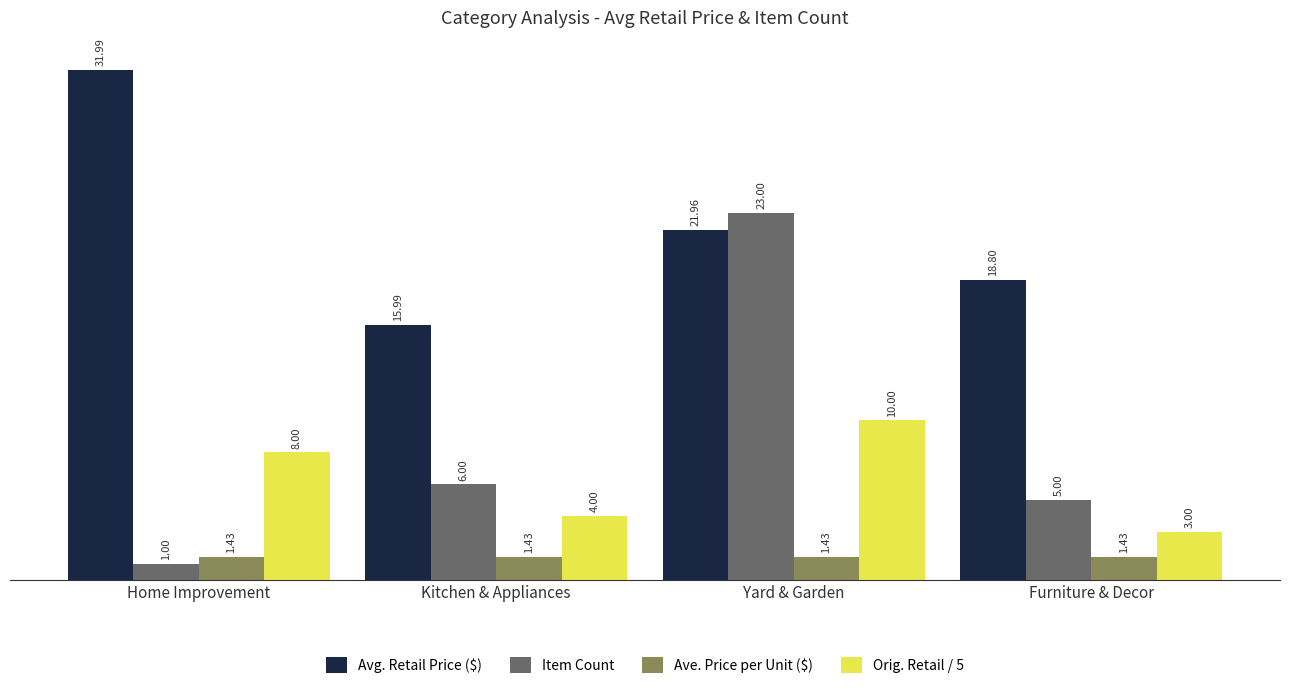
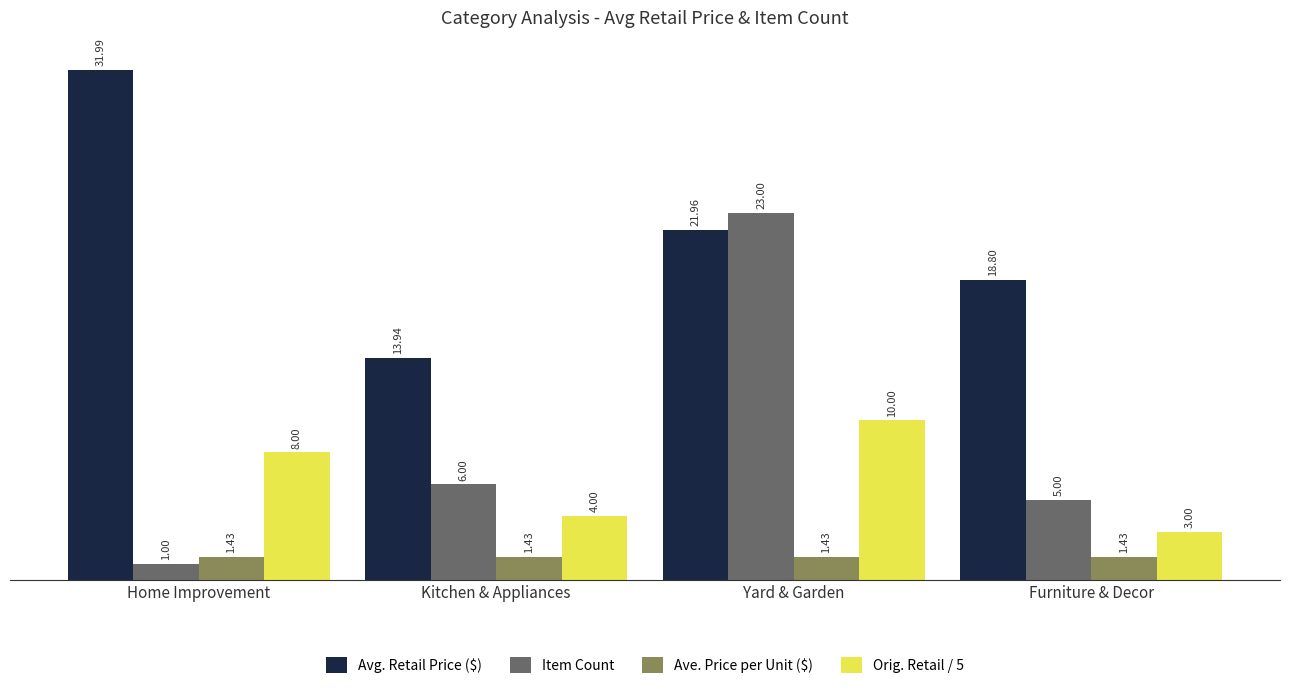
  {
    "Avg. Retail Price ($)": {
      "Home Improvement": 31.99,
-     "Kitchen & Appliances": 15.99,
+     "Kitchen & Appliances": 13.94,
      "Yard & Garden": 21.96,
      "Furniture & Decor": 18.80
    },
    "Orig. Retail / 5": {
      "Home Improvement": 8.00,
      "Kitchen & Appliances": 4.00,
      "Yard & Garden": 10.00,
      "Furniture & Decor": 3.00
    }
  }
